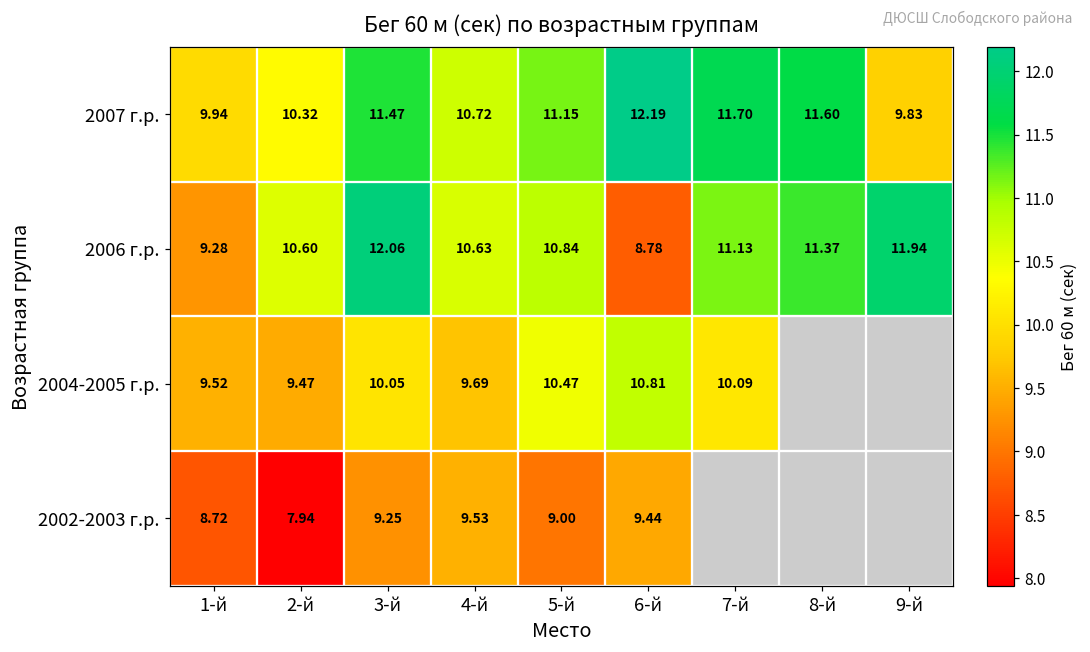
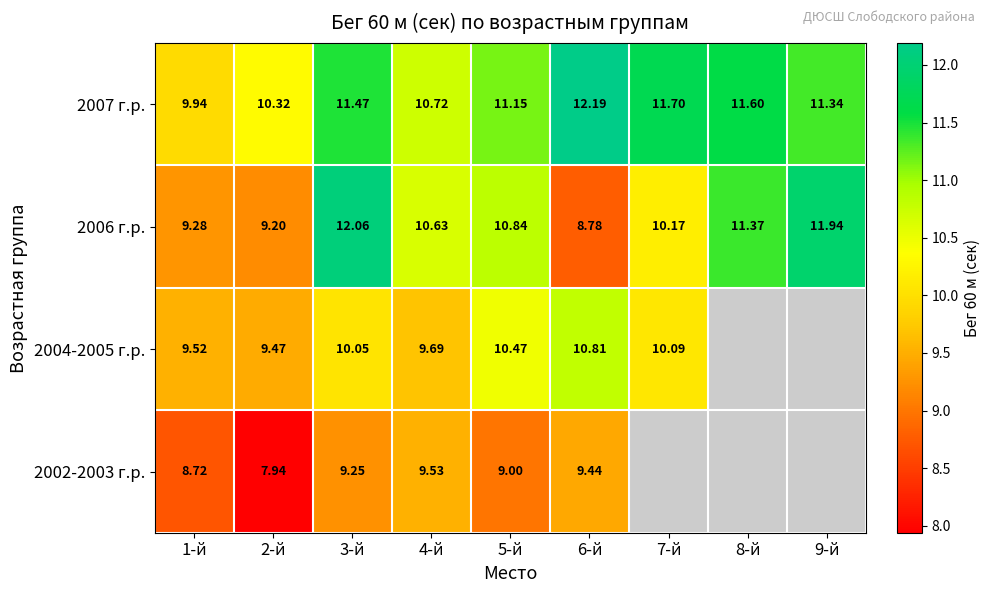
  {
    "2007 г.р.": {
      "1-й": 9.94,
      "2-й": 10.32,
      "3-й": 11.47,
      "4-й": 10.72,
      "5-й": 11.15,
      "6-й": 12.19,
      "7-й": 11.70,
      "8-й": 11.60,
-     "9-й": 9.83
+     "9-й": 11.34
    },
    "2006 г.р.": {
      "1-й": 9.28,
-     "2-й": 10.60,
+     "2-й": 9.20,
      "3-й": 12.06,
      "4-й": 10.63,
      "5-й": 10.84,
      "6-й": 8.78,
-     "7-й": 11.13,
+     "7-й": 10.17,
      "8-й": 11.37,
      "9-й": 11.94
    },
    "2004-2005 г.р.": {
      "1-й": 9.52,
      "2-й": 9.47,
      "3-й": 10.05,
      "4-й": 9.69,
      "5-й": 10.47,
      "6-й": 10.81,
      "7-й": 10.09
    },
    "2002-2003 г.р.": {
      "1-й": 8.72,
      "2-й": 7.94,
      "3-й": 9.25,
      "4-й": 9.53,
      "5-й": 9.00,
      "6-й": 9.44
    }
  }
